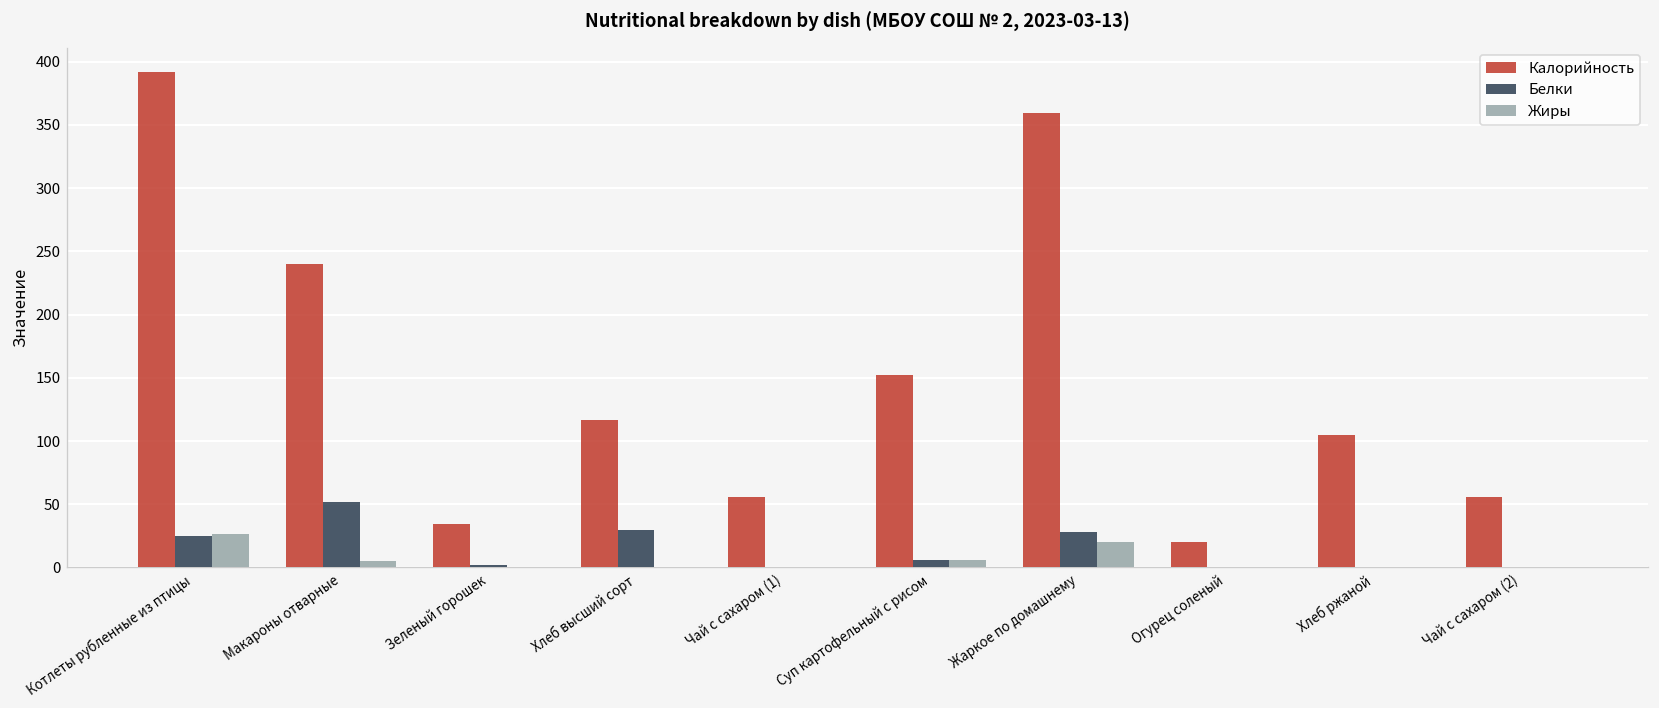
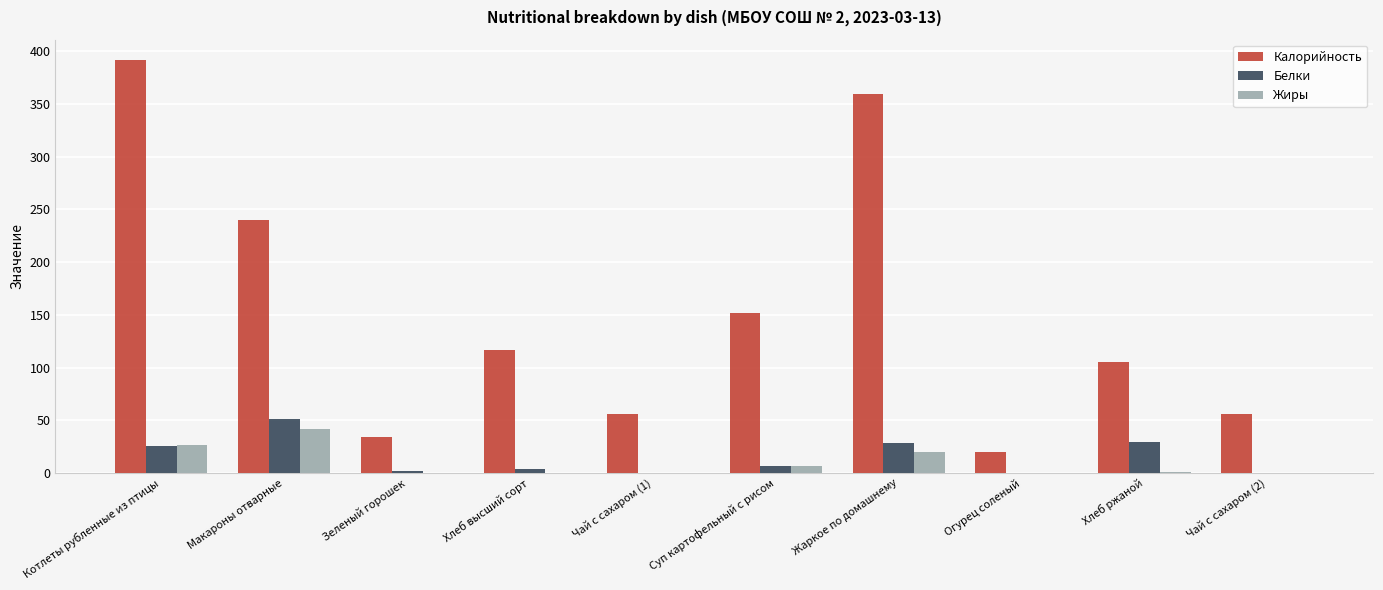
  {
    "Калорийность": {
      "Котлеты рубленные из птицы": 391,
      "Макароны отварные": 240,
      "Зеленый горошек": 34,
      "Хлеб высший сорт": 117,
      "Чай с сахаром (1)": 56,
      "Суп картофельный с рисом": 152,
      "Жаркое по домашнему": 360,
      "Огурец соленый": 20,
      "Хлеб ржаной": 105,
      "Чай с сахаром (2)": 56
    },
    "Белки": {
      "Котлеты рубленные из птицы": 25,
      "Макароны отварные": 51,
-     "Хлеб высший сорт": 29,
+     "Хлеб высший сорт": 4,
      "Чай с сахаром (1)": 0,
      "Суп картофельный с рисом": 6,
      "Жаркое по домашнему": 28,
      "Огурец соленый": 0,
-     "Хлеб ржаной": 1,
+     "Хлеб ржаной": 29,
      "Чай с сахаром (2)": 0
    },
    "Жиры": {
      "Котлеты рубленные из птицы": 27,
-     "Макароны отварные": 5,
+     "Макароны отварные": 42,
      "Чай с сахаром (1)": 0,
      "Суп картофельный с рисом": 6,
      "Жаркое по домашнему": 20,
      "Огурец соленый": 0,
      "Чай с сахаром (2)": 0
    }
  }
